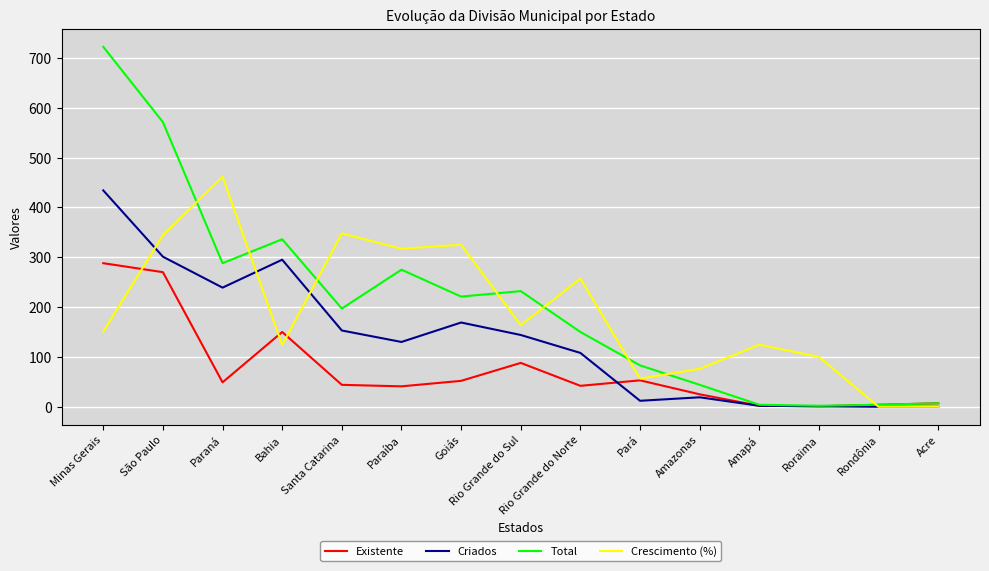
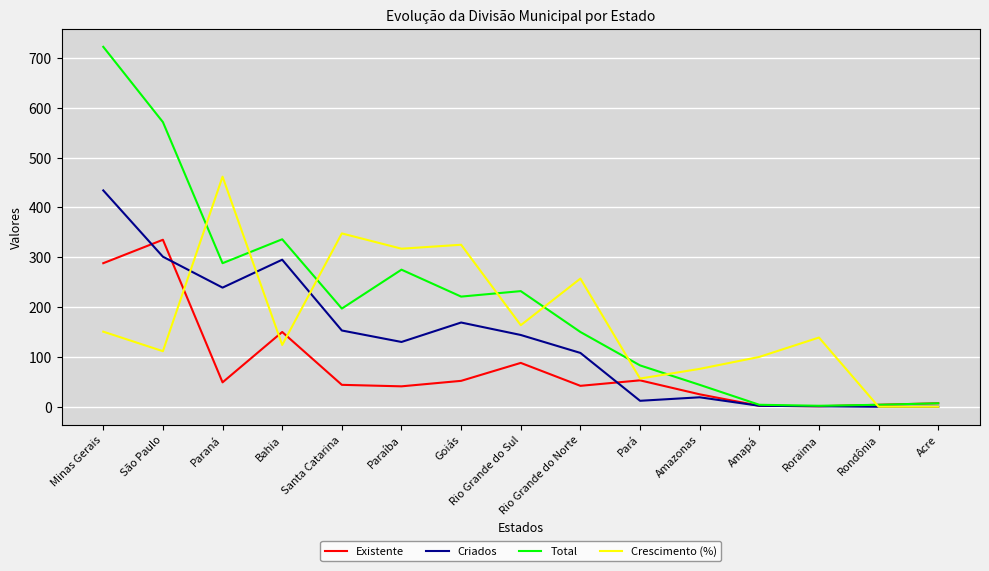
  {
    "Existente": {
      "Minas Gerais": 290,
-     "São Paulo": 270,
+     "São Paulo": 340,
      "Paraná": 50,
      "Bahia": 150,
      "Santa Catarina": 40,
      "Paraíba": 40,
      "Goiás": 50,
      "Rio Grande do Sul": 90,
      "Rio Grande do Norte": 40,
      "Amazonas": 30
    },
    "Criados": {
      "Minas Gerais": 430,
      "São Paulo": 300,
      "Paraná": 240,
      "Bahia": 300,
      "Santa Catarina": 150,
      "Paraíba": 130,
      "Goiás": 170,
      "Rio Grande do Sul": 140,
      "Rio Grande do Norte": 110,
      "Pará": 10,
      "Amazonas": 20
    },
    "Total": {
      "Minas Gerais": 720,
      "São Paulo": 570,
      "Paraná": 290,
      "Bahia": 340,
      "Santa Catarina": 200,
      "Paraíba": 280,
      "Goiás": 220,
      "Rio Grande do Sul": 230,
      "Rio Grande do Norte": 150,
      "Pará": 80,
      "Amazonas": 40
    },
    "Crescimento (%)": {
      "Minas Gerais": 150,
-     "São Paulo": 340,
+     "São Paulo": 110,
      "Paraná": 460,
      "Bahia": 120,
      "Santa Catarina": 350,
      "Paraíba": 320,
      "Goiás": 330,
      "Rio Grande do Sul": 160,
      "Rio Grande do Norte": 260,
      "Amazonas": 80,
-     "Amapá": 120,
-     "Roraima": 100
+     "Amapá": 100,
+     "Roraima": 140
    }
  }
